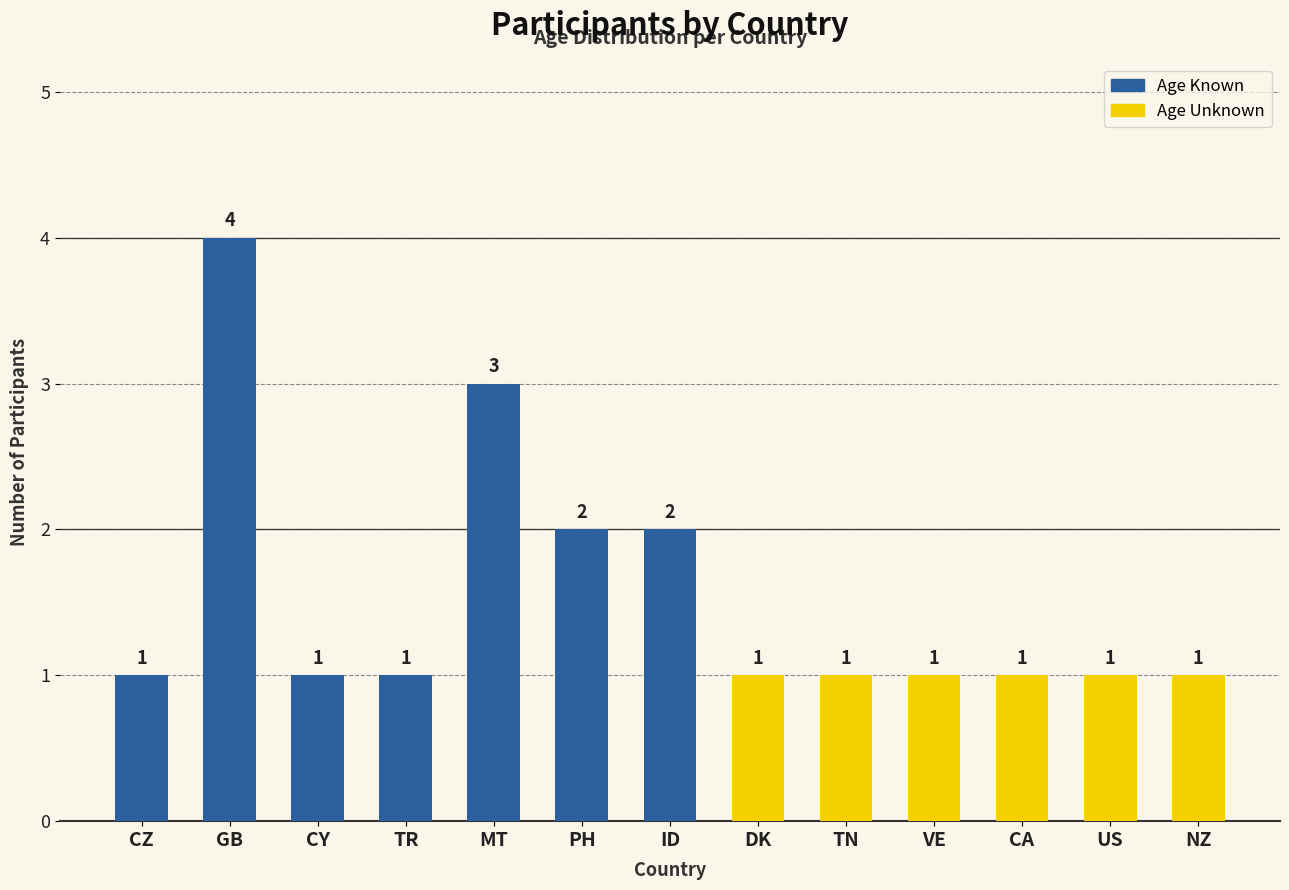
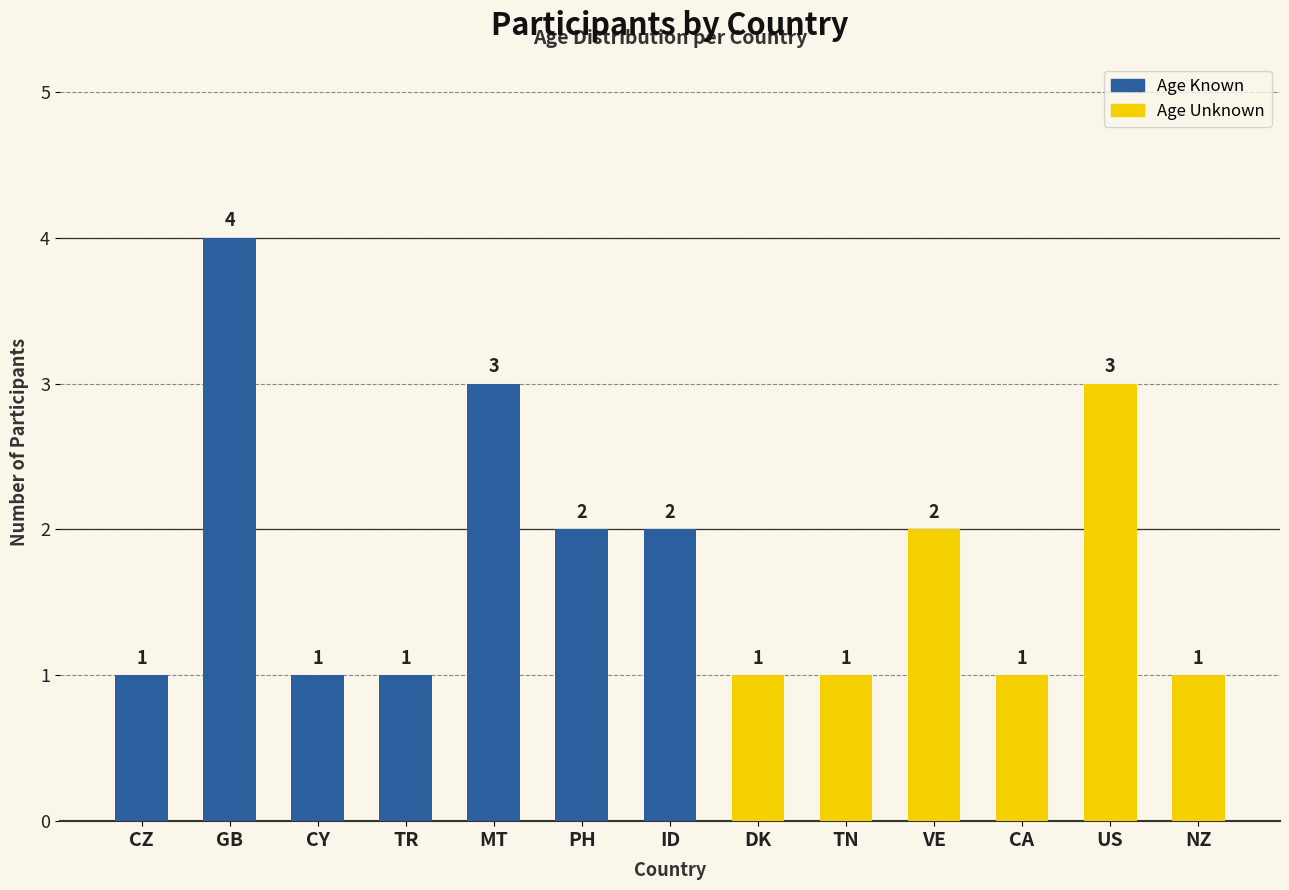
  {
    "CZ": 1,
    "GB": 4,
    "CY": 1,
    "TR": 1,
    "MT": 3,
    "PH": 2,
    "ID": 2,
    "DK": 1,
    "TN": 1,
-   "VE": 1,
+   "VE": 2,
    "CA": 1,
-   "US": 1,
+   "US": 3,
    "NZ": 1
  }
